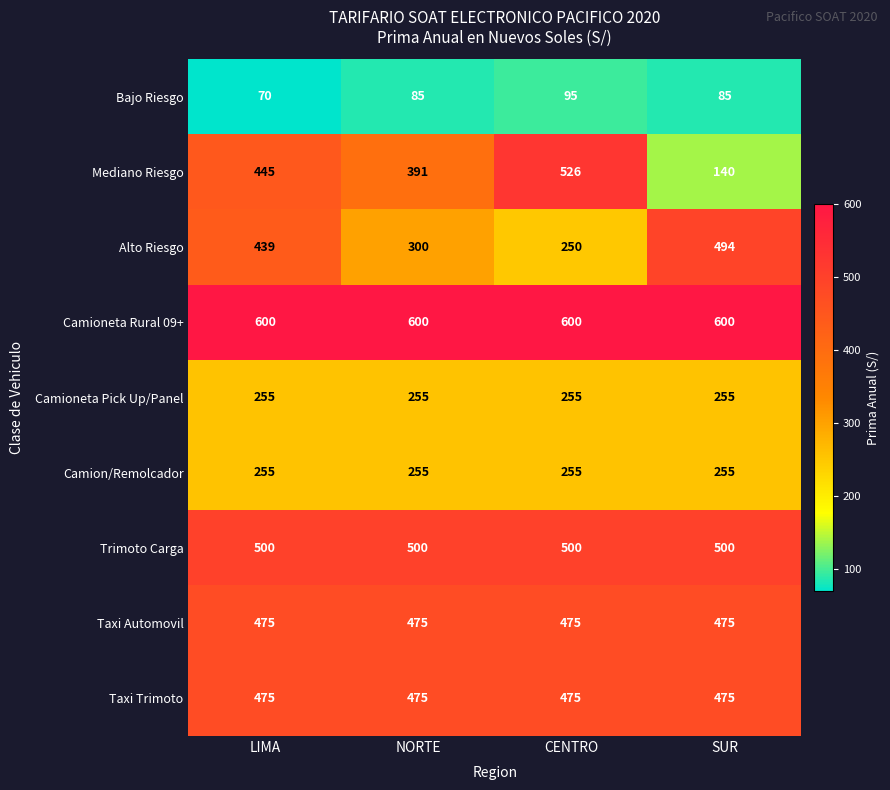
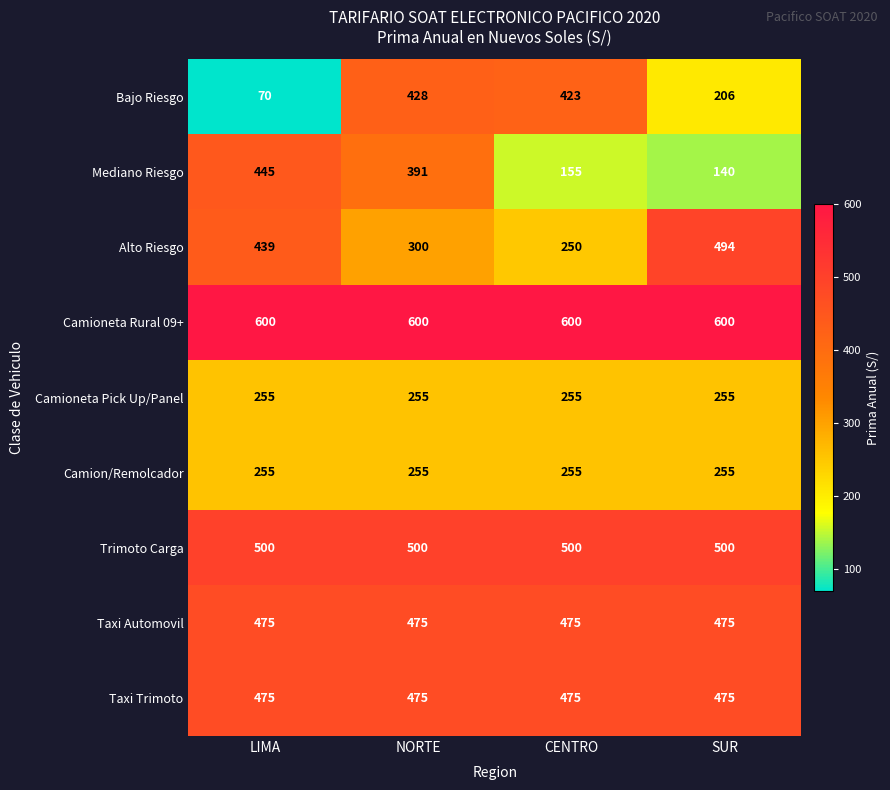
  {
    "Bajo Riesgo": {
      "LIMA": 70,
-     "NORTE": 85,
-     "CENTRO": 95,
-     "SUR": 85
+     "NORTE": 428,
+     "CENTRO": 423,
+     "SUR": 206
    },
    "Mediano Riesgo": {
      "LIMA": 445,
      "NORTE": 391,
-     "CENTRO": 526,
+     "CENTRO": 155,
      "SUR": 140
    },
    "Alto Riesgo": {
      "LIMA": 439,
      "NORTE": 300,
      "CENTRO": 250,
      "SUR": 494
    },
    "Camioneta Rural 09+": {
      "LIMA": 600,
      "NORTE": 600,
      "CENTRO": 600,
      "SUR": 600
    },
    "Camioneta Pick Up/Panel": {
      "LIMA": 255,
      "NORTE": 255,
      "CENTRO": 255,
      "SUR": 255
    },
    "Camion/Remolcador": {
      "LIMA": 255,
      "NORTE": 255,
      "CENTRO": 255,
      "SUR": 255
    },
    "Trimoto Carga": {
      "LIMA": 500,
      "NORTE": 500,
      "CENTRO": 500,
      "SUR": 500
    },
    "Taxi Automovil": {
      "LIMA": 475,
      "NORTE": 475,
      "CENTRO": 475,
      "SUR": 475
    },
    "Taxi Trimoto": {
      "LIMA": 475,
      "NORTE": 475,
      "CENTRO": 475,
      "SUR": 475
    }
  }
